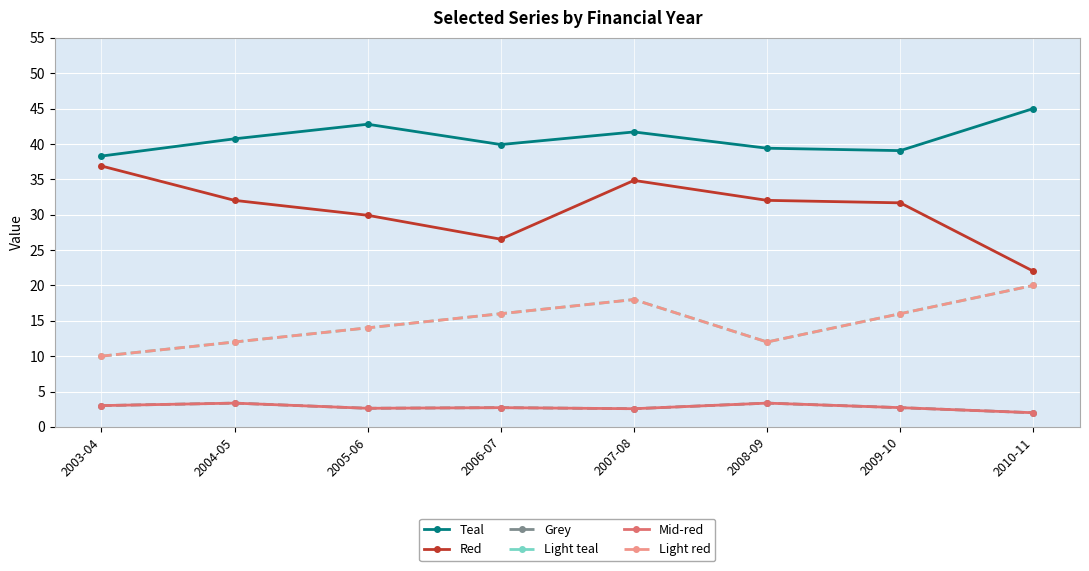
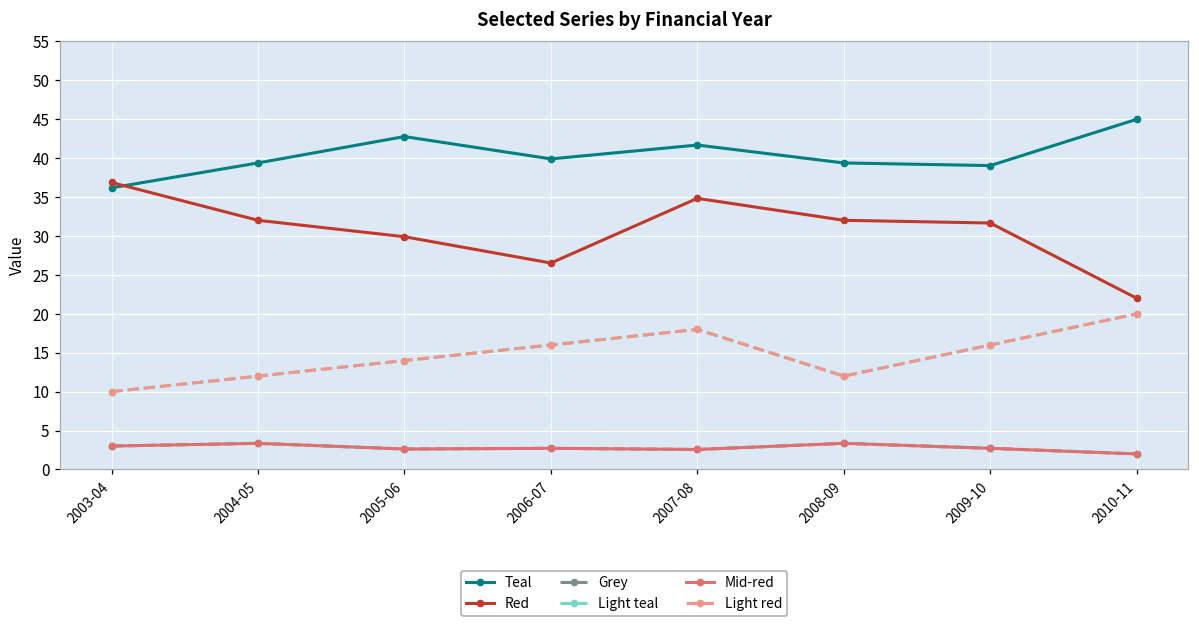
  {
    "Teal": {
-     "2003-04": 38,
-     "2004-05": 41,
+     "2003-04": 36,
+     "2004-05": 39,
      "2005-06": 43,
      "2006-07": 40,
      "2007-08": 42,
      "2008-09": 39,
      "2009-10": 39,
      "2010-11": 45
    },
    "Red": {
      "2003-04": 37,
      "2004-05": 32,
      "2005-06": 30,
      "2006-07": 27,
      "2007-08": 35,
      "2008-09": 32,
      "2009-10": 32,
      "2010-11": 22
    }
  }
